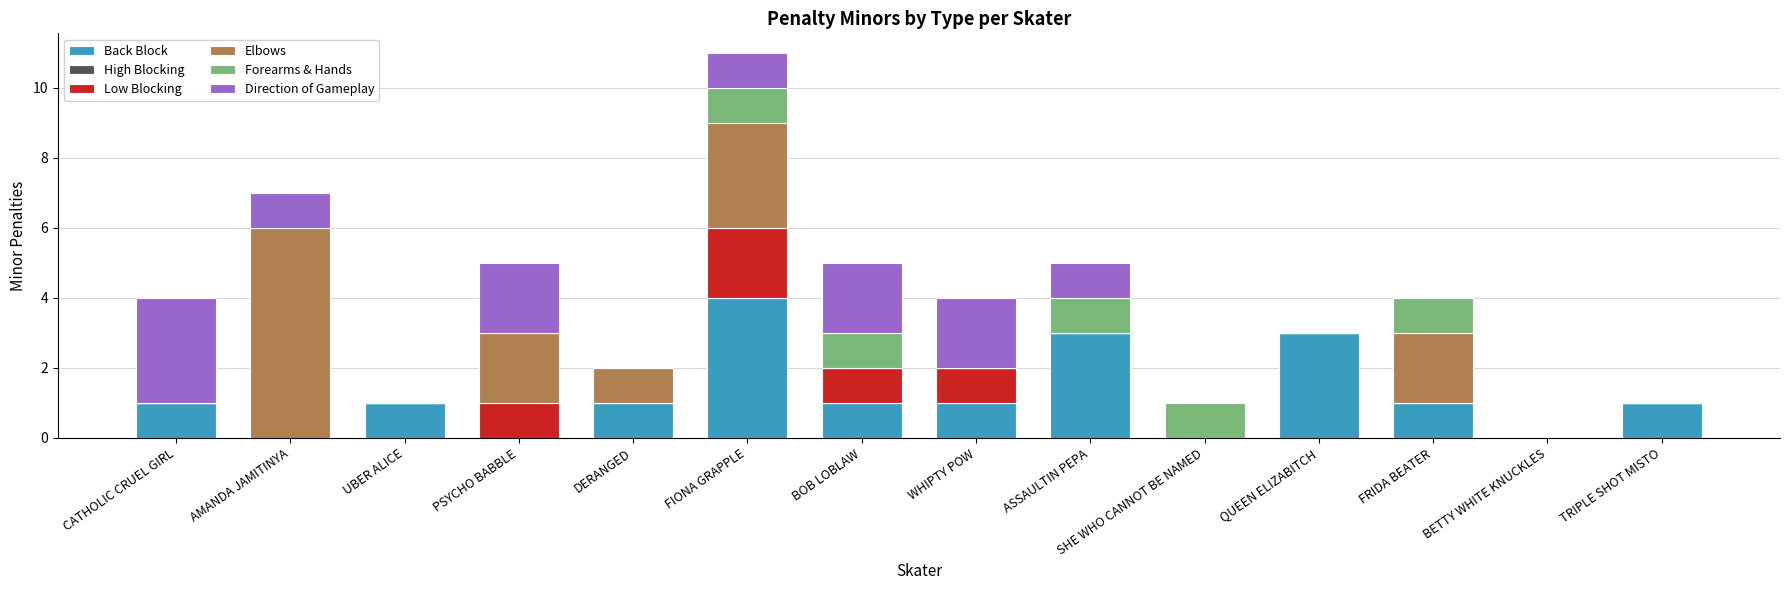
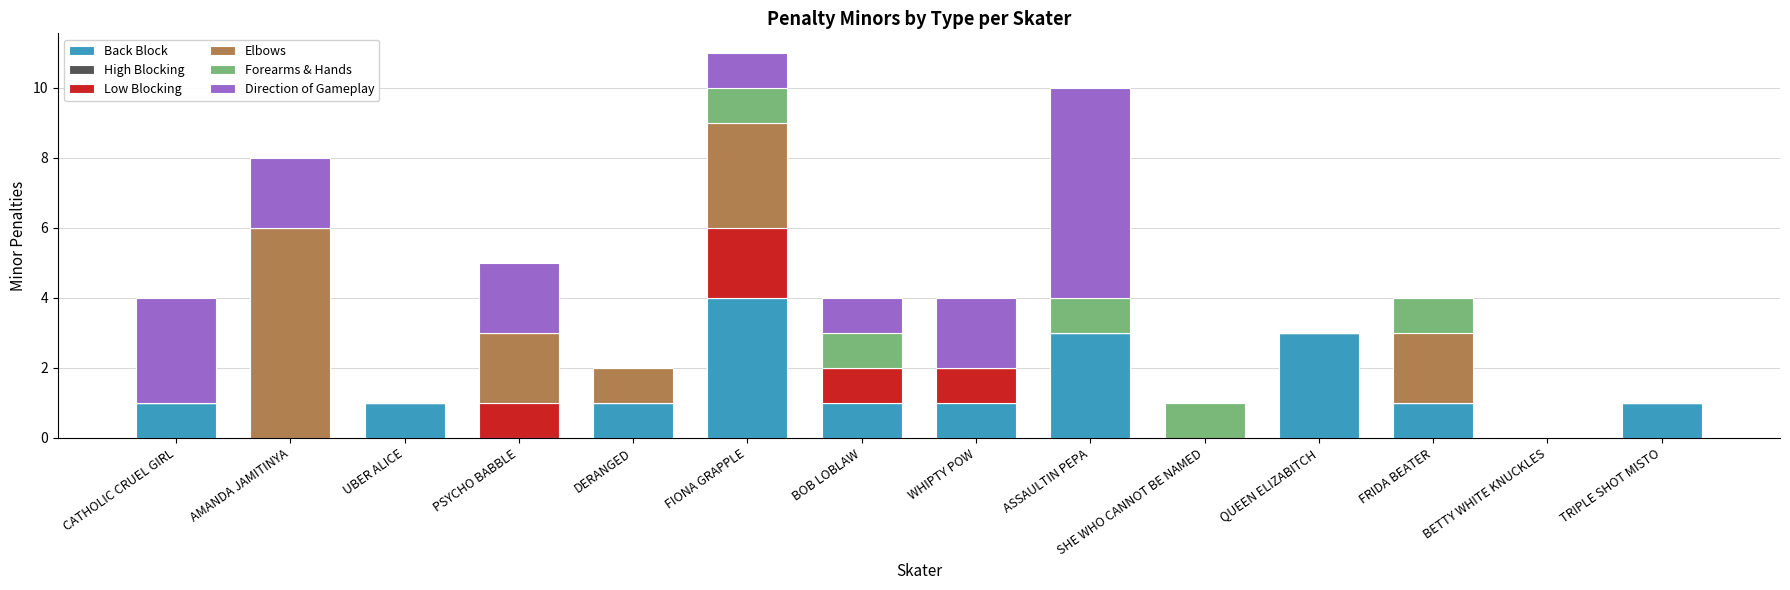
  {
    "High Blocking": {
      "CATHOLIC CRUEL GIRL": 1,
      "AMANDA JAMITINYA": 0,
      "UBER ALICE": 1,
      "PSYCHO BABBLE": 0,
      "DERANGED": 1,
      "FIONA GRAPPLE": 4,
      "BOB LOBLAW": 1,
      "WHIPTY POW": 1,
      "ASSAULTIN PEPA": 3,
      "SHE WHO CANNOT BE NAMED": 0,
      "QUEEN ELIZABITCH": 3,
      "FRIDA BEATER": 1,
      "BETTY WHITE KNUCKLES": 0,
      "TRIPLE SHOT MISTO": 1
    },
    "Elbows": {
      "CATHOLIC CRUEL GIRL": 0,
      "AMANDA JAMITINYA": 6,
      "UBER ALICE": 0,
      "PSYCHO BABBLE": 2,
      "DERANGED": 1,
      "FIONA GRAPPLE": 3,
      "BOB LOBLAW": 0,
      "WHIPTY POW": 0,
      "ASSAULTIN PEPA": 0,
      "SHE WHO CANNOT BE NAMED": 0,
      "QUEEN ELIZABITCH": 0,
      "FRIDA BEATER": 2,
      "BETTY WHITE KNUCKLES": 0,
      "TRIPLE SHOT MISTO": 0
    },
    "Forearms & Hands": {
      "CATHOLIC CRUEL GIRL": 0,
      "AMANDA JAMITINYA": 0,
      "UBER ALICE": 0,
      "PSYCHO BABBLE": 0,
      "DERANGED": 0,
      "FIONA GRAPPLE": 1,
      "BOB LOBLAW": 1,
      "WHIPTY POW": 0,
      "ASSAULTIN PEPA": 1,
      "SHE WHO CANNOT BE NAMED": 1,
      "QUEEN ELIZABITCH": 0,
      "FRIDA BEATER": 1,
      "BETTY WHITE KNUCKLES": 0,
      "TRIPLE SHOT MISTO": 0
    },
    "Direction of Gameplay": {
      "CATHOLIC CRUEL GIRL": 3,
-     "AMANDA JAMITINYA": 1,
+     "AMANDA JAMITINYA": 2,
      "UBER ALICE": 0,
      "PSYCHO BABBLE": 2,
      "DERANGED": 0,
      "FIONA GRAPPLE": 1,
-     "BOB LOBLAW": 2,
+     "BOB LOBLAW": 1,
      "WHIPTY POW": 2,
-     "ASSAULTIN PEPA": 1,
+     "ASSAULTIN PEPA": 6,
      "SHE WHO CANNOT BE NAMED": 0,
      "QUEEN ELIZABITCH": 0,
      "FRIDA BEATER": 0,
      "BETTY WHITE KNUCKLES": 0,
      "TRIPLE SHOT MISTO": 0
    }
  }
